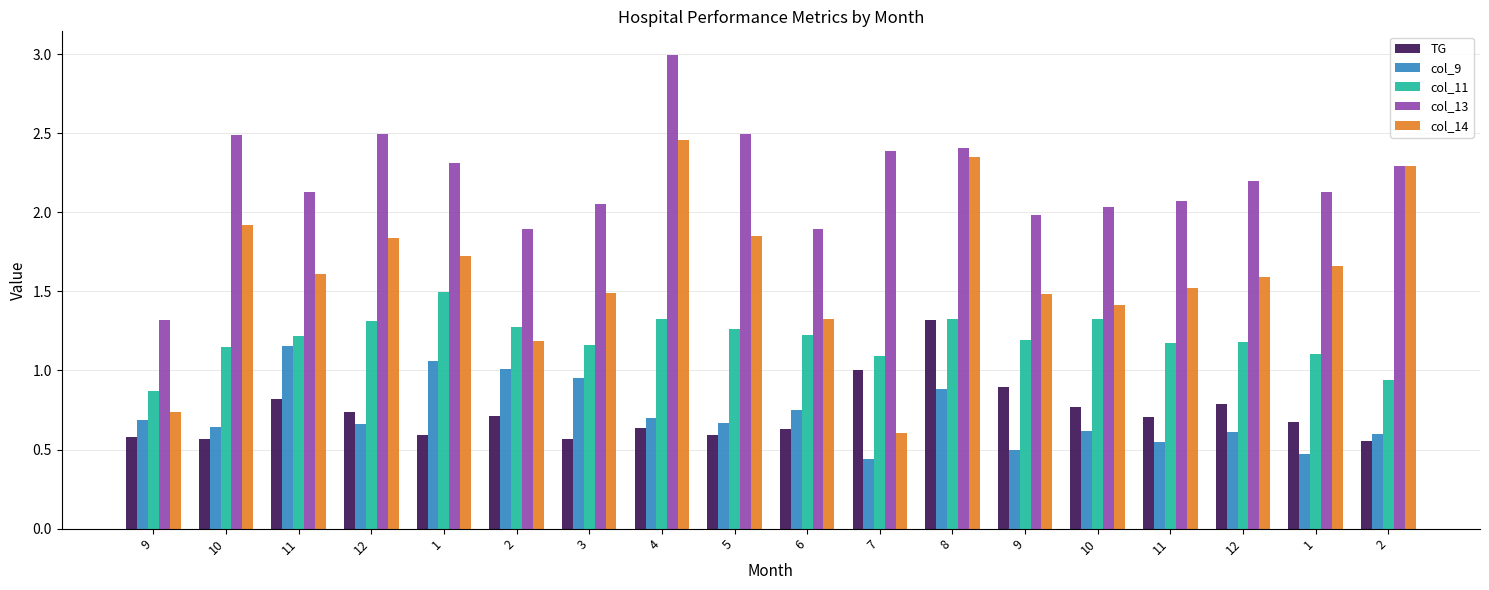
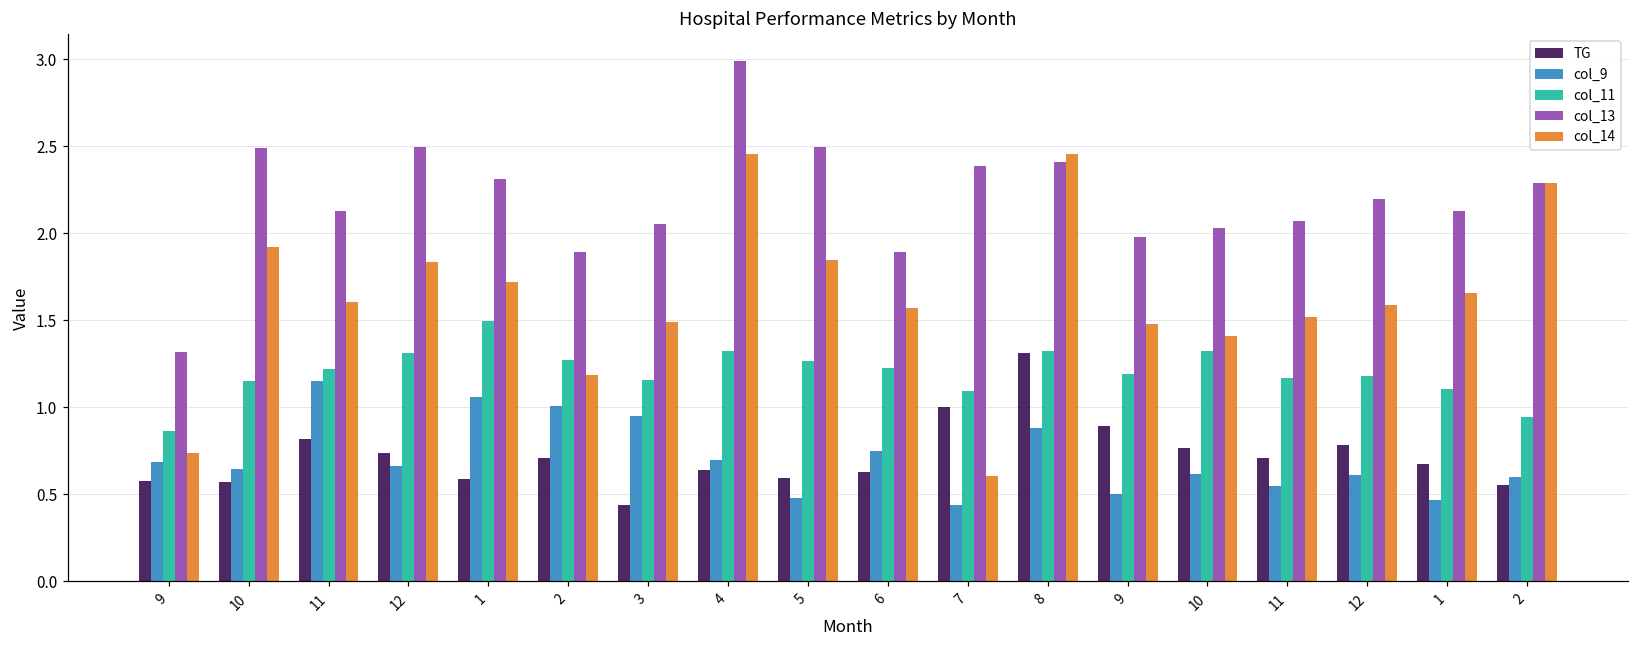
  {
    "TG": {
-     "3": 0.56,
+     "3": 0.44,
      "4": 0.64,
      "5": 0.59,
      "6": 0.63,
      "7": 1.00,
      "8": 1.32
    },
    "col_9": {
      "3": 0.95,
      "4": 0.70,
-     "5": 0.67,
+     "5": 0.48,
      "6": 0.75,
      "7": 0.44,
      "8": 0.88
    },
    "col_11": {
      "3": 1.16,
      "4": 1.32,
      "5": 1.26,
      "6": 1.23,
      "7": 1.09,
      "8": 1.32
    },
    "col_13": {
      "3": 2.06,
      "4": 2.99,
      "5": 2.50,
      "6": 1.89,
      "7": 2.39,
      "8": 2.41
    },
    "col_14": {
      "3": 1.49,
      "4": 2.45,
      "5": 1.85,
-     "6": 1.32,
+     "6": 1.57,
      "7": 0.60,
-     "8": 2.35
+     "8": 2.46
    }
  }
